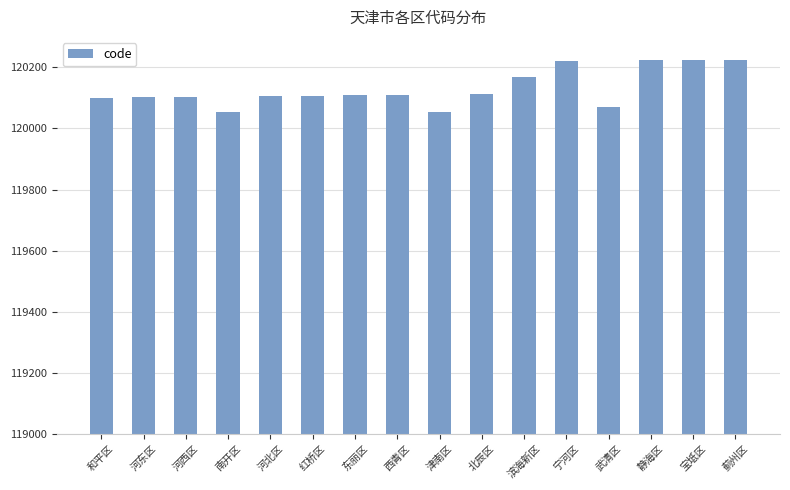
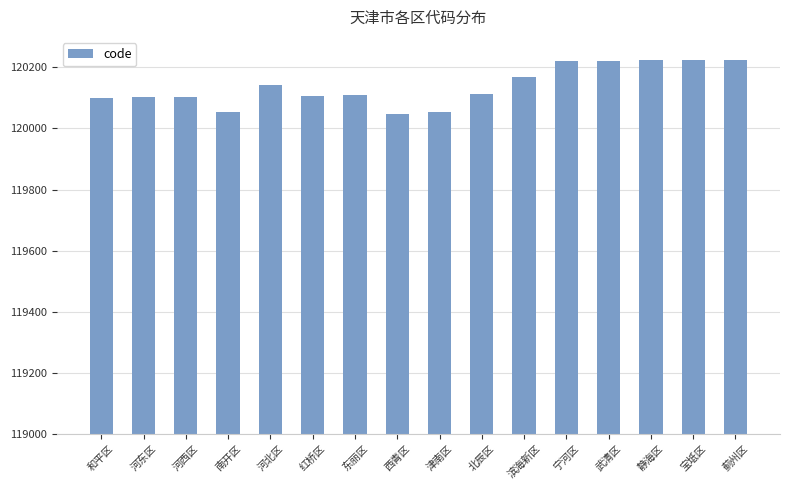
  {
    "和平区": 120100,
    "河东区": 120100,
    "河西区": 120100,
    "南开区": 120050,
-   "河北区": 120110,
+   "河北区": 120140,
    "红桥区": 120110,
    "东丽区": 120110,
-   "西青区": 120110,
+   "西青区": 120050,
    "津南区": 120060,
    "北辰区": 120110,
    "滨海新区": 120170,
    "宁河区": 120220,
-   "武清区": 120070,
+   "武清区": 120220,
    "静海区": 120220,
    "宝坻区": 120220,
    "蓟州区": 120230
  }
